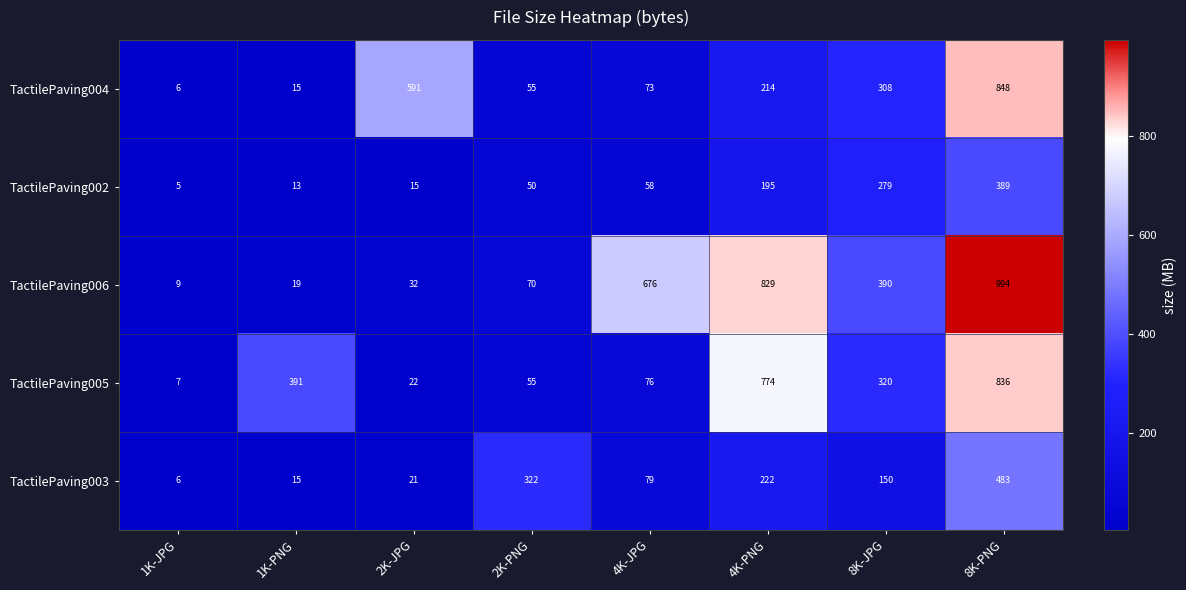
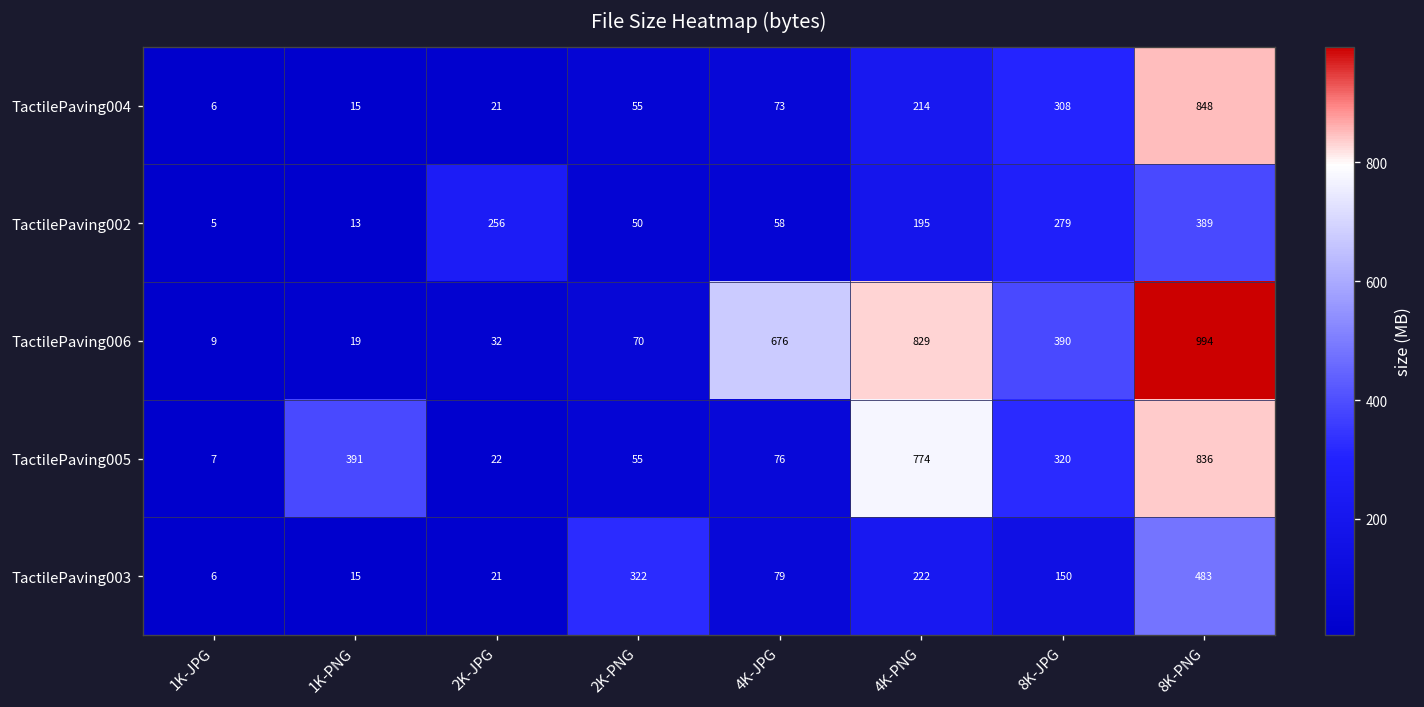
  {
    "TactilePaving004": {
      "1K-JPG": 6,
      "1K-PNG": 15,
-     "2K-JPG": 591,
+     "2K-JPG": 21,
      "2K-PNG": 55,
      "4K-JPG": 73,
      "4K-PNG": 214,
      "8K-JPG": 308,
      "8K-PNG": 848
    },
    "TactilePaving002": {
      "1K-JPG": 5,
      "1K-PNG": 13,
-     "2K-JPG": 15,
+     "2K-JPG": 256,
      "2K-PNG": 50,
      "4K-JPG": 58,
      "4K-PNG": 195,
      "8K-JPG": 279,
      "8K-PNG": 389
    },
    "TactilePaving006": {
      "1K-JPG": 9,
      "1K-PNG": 19,
      "2K-JPG": 32,
      "2K-PNG": 70,
      "4K-JPG": 676,
      "4K-PNG": 829,
      "8K-JPG": 390,
      "8K-PNG": 994
    },
    "TactilePaving005": {
      "1K-JPG": 7,
      "1K-PNG": 391,
      "2K-JPG": 22,
      "2K-PNG": 55,
      "4K-JPG": 76,
      "4K-PNG": 774,
      "8K-JPG": 320,
      "8K-PNG": 836
    },
    "TactilePaving003": {
      "1K-JPG": 6,
      "1K-PNG": 15,
      "2K-JPG": 21,
      "2K-PNG": 322,
      "4K-JPG": 79,
      "4K-PNG": 222,
      "8K-JPG": 150,
      "8K-PNG": 483
    }
  }
